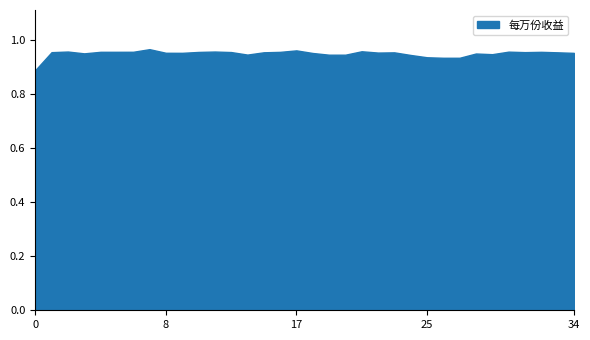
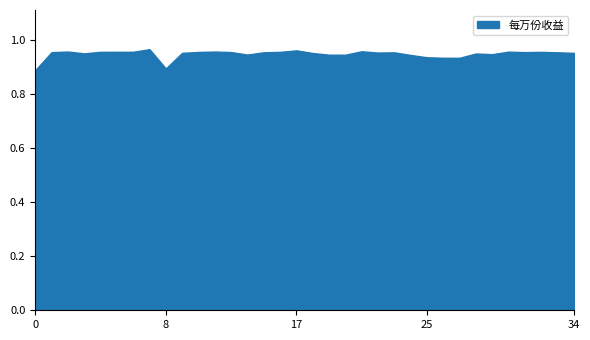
  {
    "0": 0.89,
-   "8": 0.95,
+   "8": 0.90,
    "17": 0.96,
    "25": 0.94,
    "34": 0.95
  }
